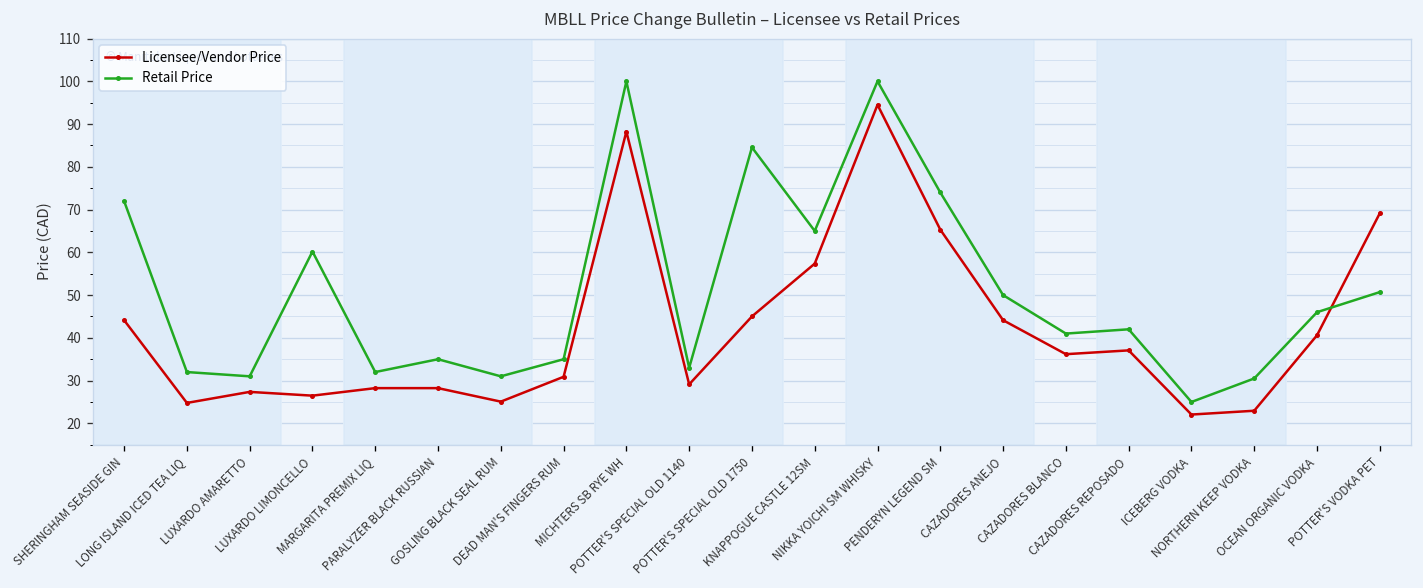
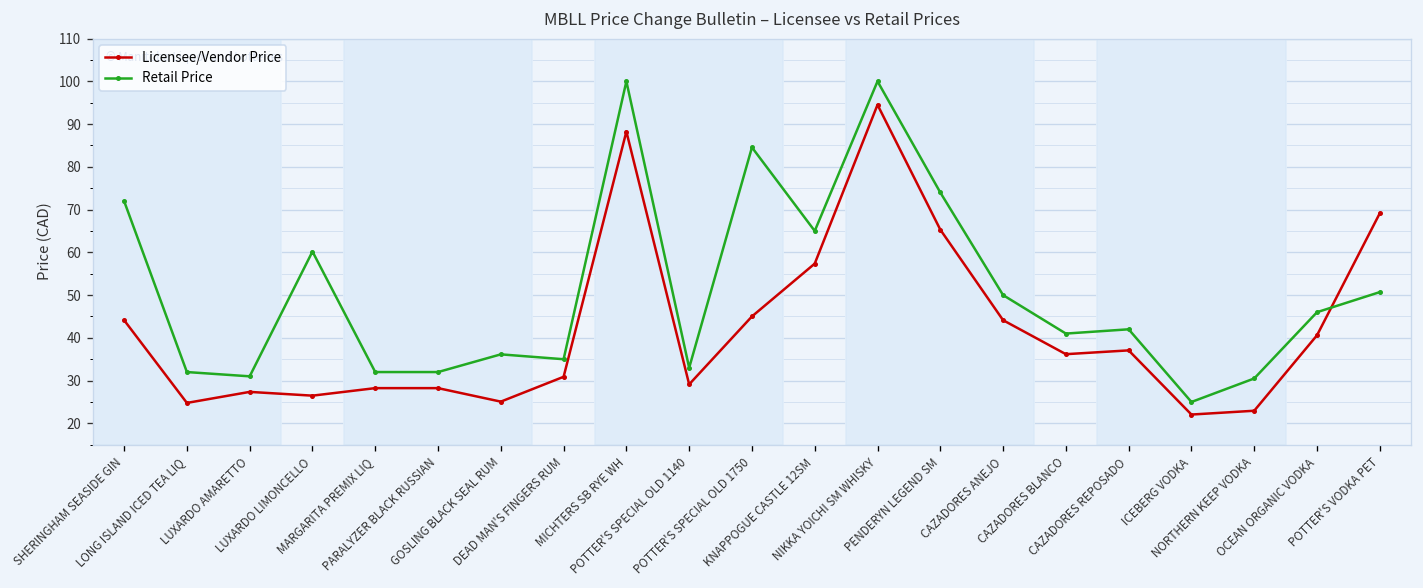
  {
    "Licensee/Vendor Price": {
      "SHERINGHAM SEASIDE GIN": 44,
      "LONG ISLAND ICED TEA LIQ": 25,
      "LUXARDO AMARETTO": 27,
      "LUXARDO LIMONCELLO": 26,
      "MARGARITA PREMIX LIQ": 28,
      "PARALYZER BLACK RUSSIAN": 28,
      "GOSLING BLACK SEAL RUM": 25,
      "DEAD MAN'S FINGERS RUM": 31,
      "MICHTERS SB RYE WH": 88,
      "POTTER'S SPECIAL OLD 1140": 29,
      "POTTER'S SPECIAL OLD 1750": 45,
      "KNAPPOGUE CASTLE 12SM": 57,
      "NIKKA YOICHI SM WHISKY": 95,
      "PENDERYN LEGEND SM": 65,
      "CAZADORES ANEJO": 44,
      "CAZADORES BLANCO": 36,
      "CAZADORES REPOSADO": 37,
      "ICEBERG VODKA": 22,
      "NORTHERN KEEP VODKA": 23,
      "OCEAN ORGANIC VODKA": 41,
      "POTTER'S VODKA PET": 69
    },
    "Retail Price": {
      "SHERINGHAM SEASIDE GIN": 72,
      "LONG ISLAND ICED TEA LIQ": 32,
      "LUXARDO AMARETTO": 31,
      "LUXARDO LIMONCELLO": 60,
      "MARGARITA PREMIX LIQ": 32,
-     "PARALYZER BLACK RUSSIAN": 35,
-     "GOSLING BLACK SEAL RUM": 31,
+     "PARALYZER BLACK RUSSIAN": 32,
+     "GOSLING BLACK SEAL RUM": 36,
      "DEAD MAN'S FINGERS RUM": 35,
      "MICHTERS SB RYE WH": 100,
      "POTTER'S SPECIAL OLD 1140": 33,
      "POTTER'S SPECIAL OLD 1750": 85,
      "KNAPPOGUE CASTLE 12SM": 65,
      "NIKKA YOICHI SM WHISKY": 100,
      "PENDERYN LEGEND SM": 74,
      "CAZADORES ANEJO": 50,
      "CAZADORES BLANCO": 41,
      "CAZADORES REPOSADO": 42,
      "ICEBERG VODKA": 25,
      "NORTHERN KEEP VODKA": 30,
      "OCEAN ORGANIC VODKA": 46,
      "POTTER'S VODKA PET": 51
    }
  }
